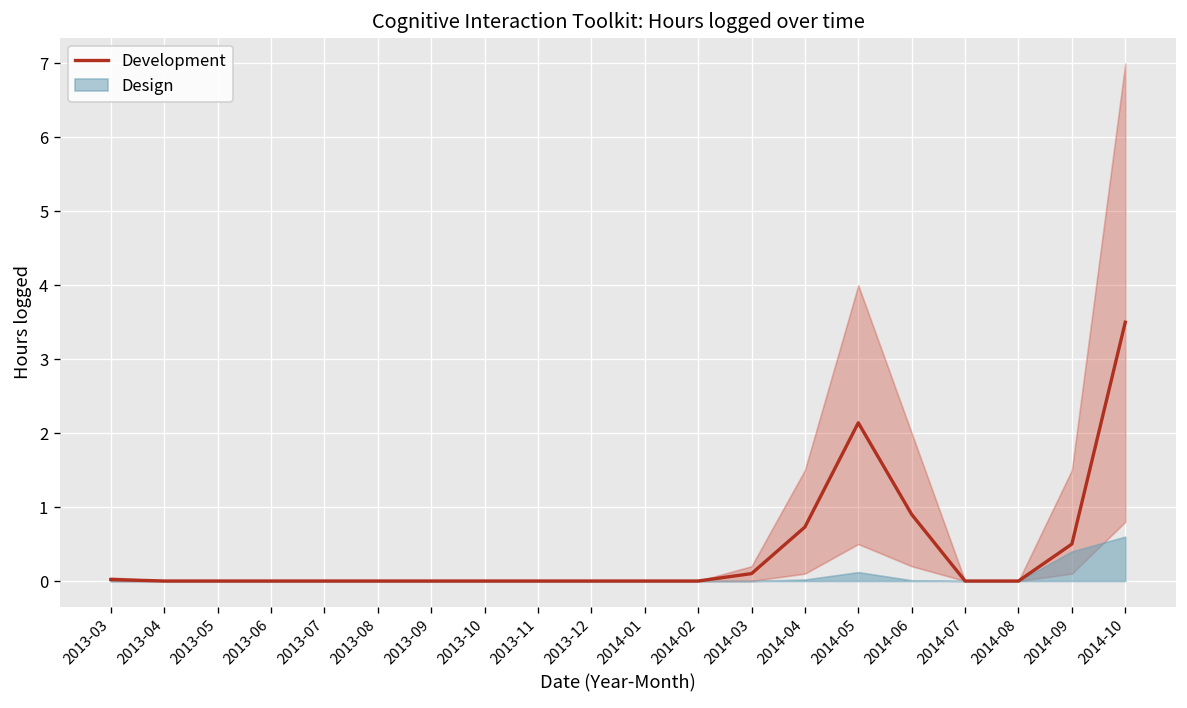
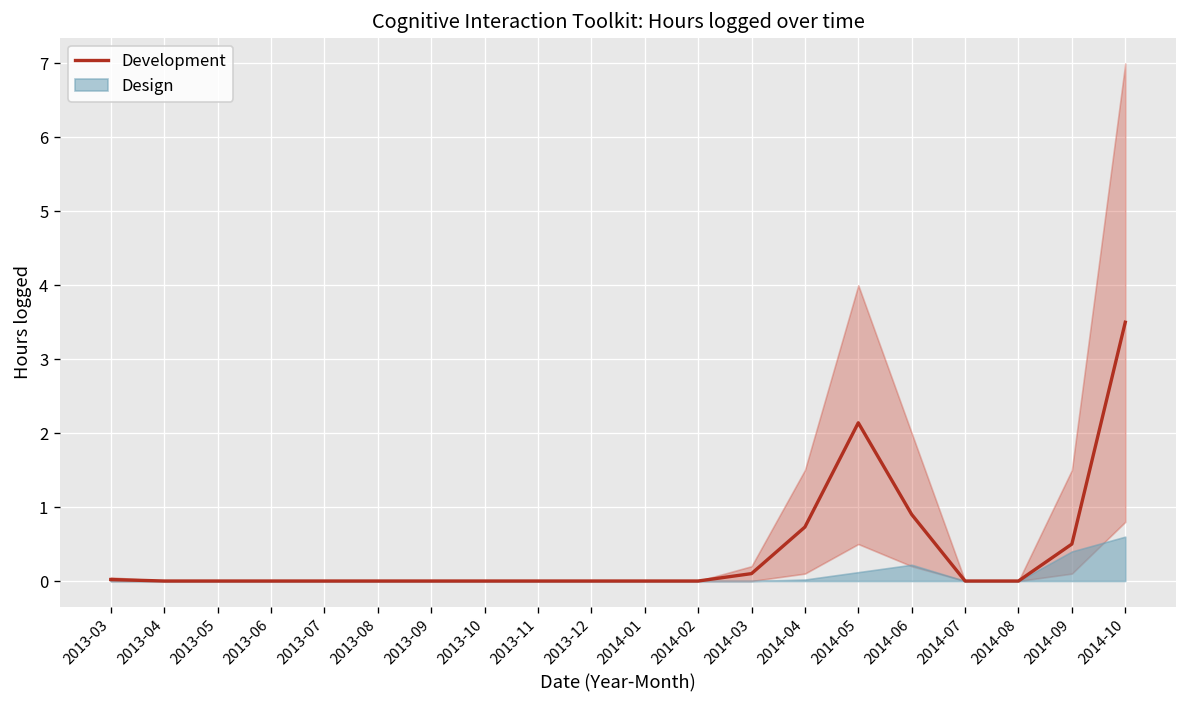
  {
    "Design": {
      "2014-03": 0.0,
      "2014-05": 0.1,
-     "2014-06": 0.0,
+     "2014-06": 0.2,
      "2014-09": 0.4,
      "2014-10": 0.6
    }
  }
